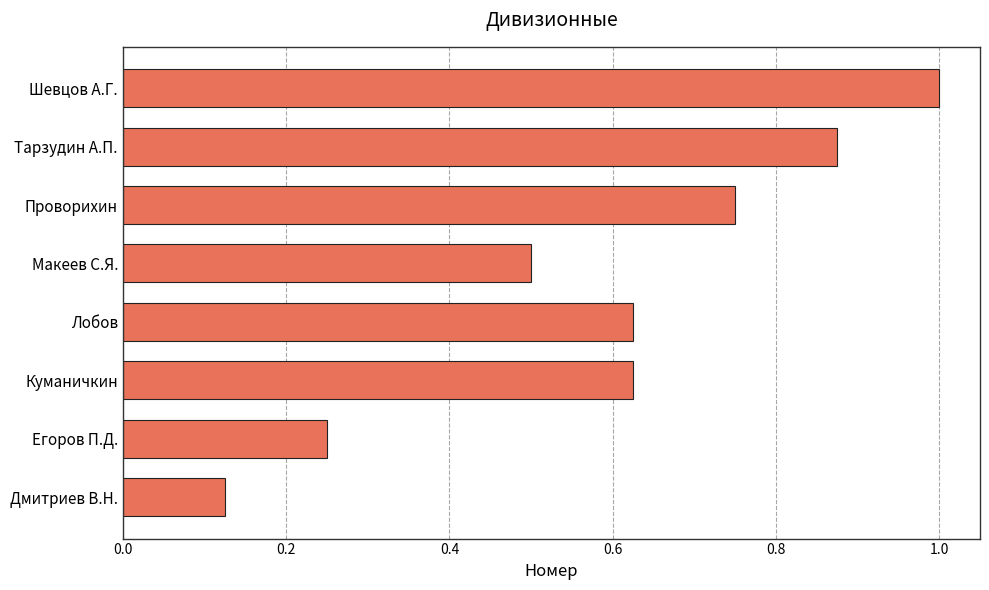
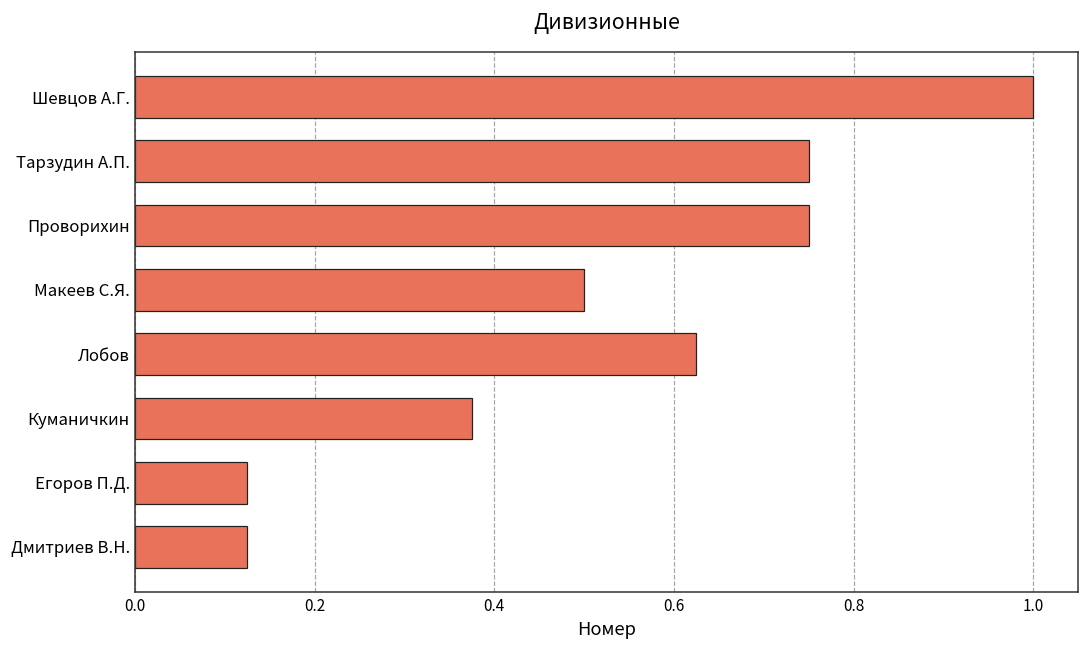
  {
    "Шевцов А.Г.": 1.00,
-   "Тарзудин А.П.": 0.88,
+   "Тарзудин А.П.": 0.75,
    "Проворихин": 0.75,
    "Макеев С.Я.": 0.50,
    "Лобов": 0.63,
-   "Куманичкин": 0.63,
-   "Егоров П.Д.": 0.25,
+   "Куманичкин": 0.38,
+   "Егоров П.Д.": 0.13,
    "Дмитриев В.Н.": 0.13
  }
